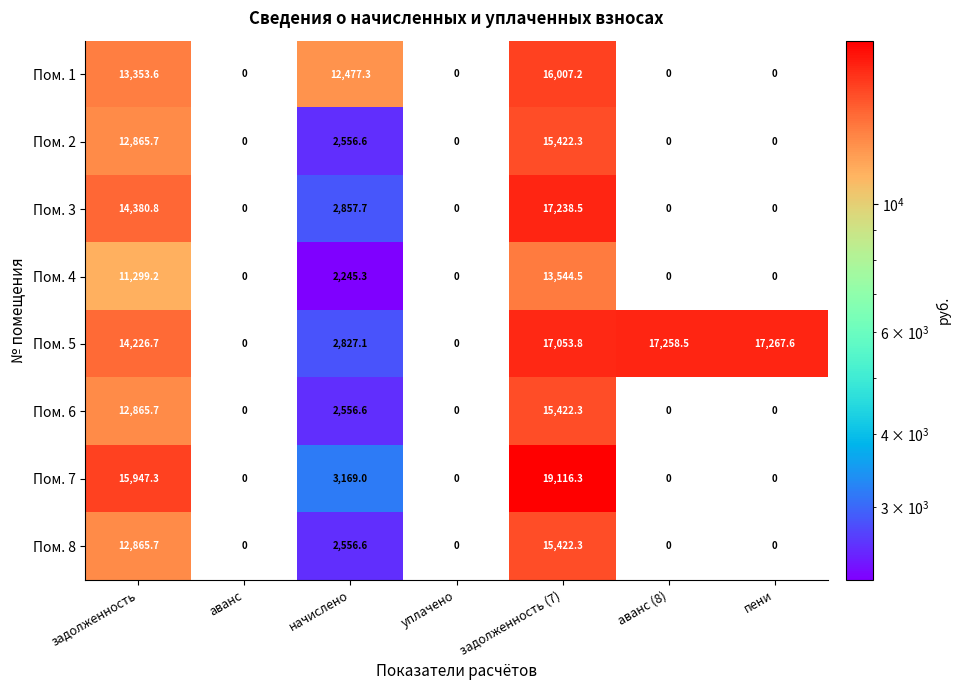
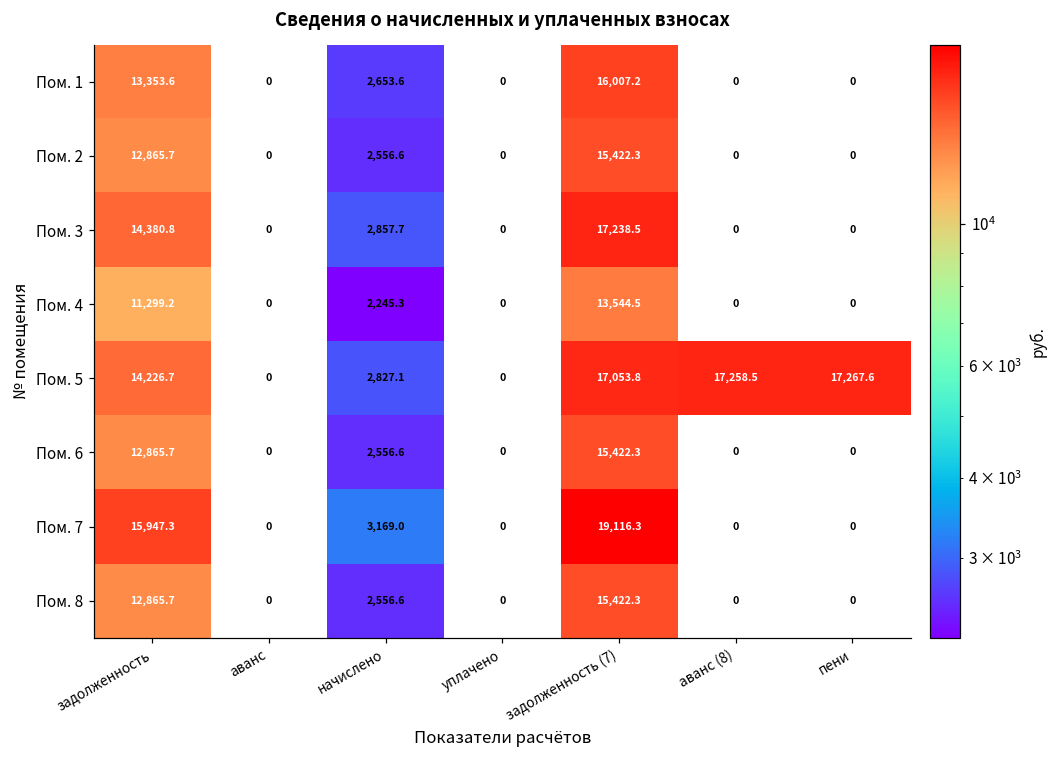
  {
    "Пом. 1": {
      "задолженность": "13,353.6",
      "аванс": "0",
-     "начислено": "12,477.3",
+     "начислено": "2,653.6",
      "уплачено": "0",
      "задолженность (7)": "16,007.2",
      "аванс (8)": "0",
      "пени": "0"
    },
    "Пом. 2": {
      "задолженность": "12,865.7",
      "аванс": "0",
      "начислено": "2,556.6",
      "уплачено": "0",
      "задолженность (7)": "15,422.3",
      "аванс (8)": "0",
      "пени": "0"
    },
    "Пом. 3": {
      "задолженность": "14,380.8",
      "аванс": "0",
      "начислено": "2,857.7",
      "уплачено": "0",
      "задолженность (7)": "17,238.5",
      "аванс (8)": "0",
      "пени": "0"
    },
    "Пом. 4": {
      "задолженность": "11,299.2",
      "аванс": "0",
      "начислено": "2,245.3",
      "уплачено": "0",
      "задолженность (7)": "13,544.5",
      "аванс (8)": "0",
      "пени": "0"
    },
    "Пом. 5": {
      "задолженность": "14,226.7",
      "аванс": "0",
      "начислено": "2,827.1",
      "уплачено": "0",
      "задолженность (7)": "17,053.8",
      "аванс (8)": "17,258.5",
      "пени": "17,267.6"
    },
    "Пом. 6": {
      "задолженность": "12,865.7",
      "аванс": "0",
      "начислено": "2,556.6",
      "уплачено": "0",
      "задолженность (7)": "15,422.3",
      "аванс (8)": "0",
      "пени": "0"
    },
    "Пом. 7": {
      "задолженность": "15,947.3",
      "аванс": "0",
      "начислено": "3,169.0",
      "уплачено": "0",
      "задолженность (7)": "19,116.3",
      "аванс (8)": "0",
      "пени": "0"
    },
    "Пом. 8": {
      "задолженность": "12,865.7",
      "аванс": "0",
      "начислено": "2,556.6",
      "уплачено": "0",
      "задолженность (7)": "15,422.3",
      "аванс (8)": "0",
      "пени": "0"
    }
  }
